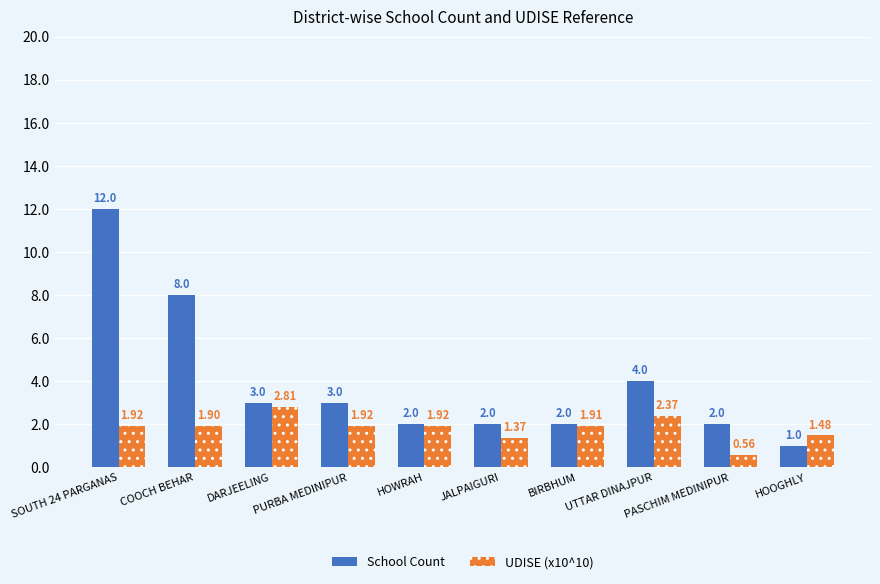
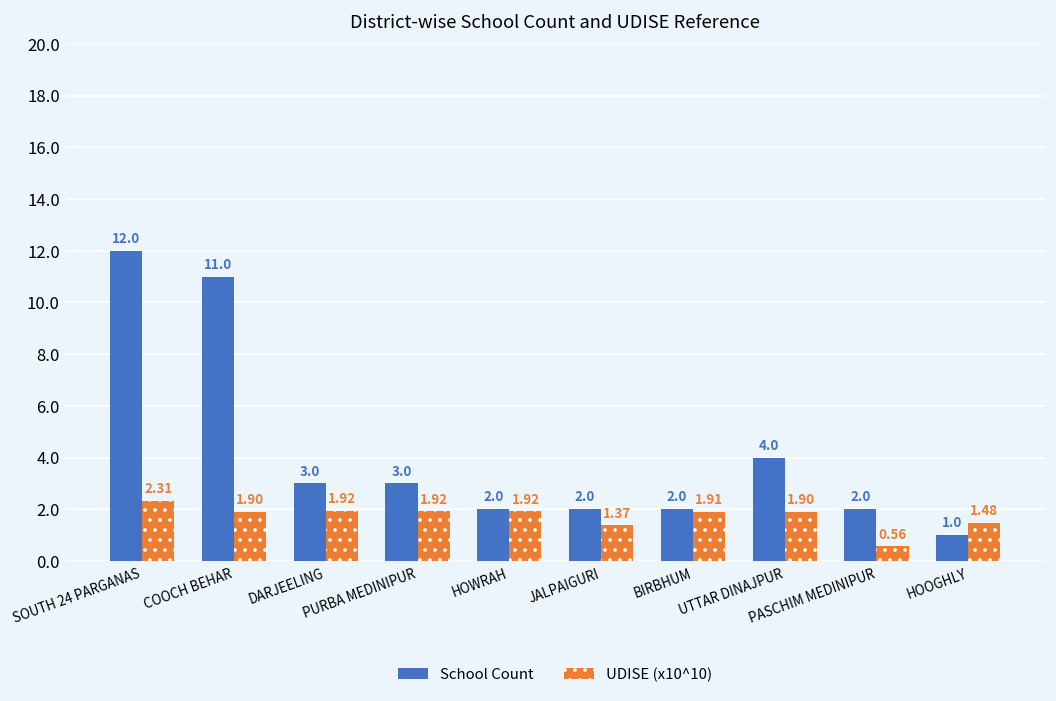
  {
    "School Count": {
      "SOUTH 24 PARGANAS": 12.0,
-     "COOCH BEHAR": 8.0,
+     "COOCH BEHAR": 11.0,
      "DARJEELING": 3.0,
      "PURBA MEDINIPUR": 3.0,
      "HOWRAH": 2.0,
      "JALPAIGURI": 2.0,
      "BIRBHUM": 2.0,
      "UTTAR DINAJPUR": 4.0,
      "PASCHIM MEDINIPUR": 2.0,
      "HOOGHLY": 1.0
    },
    "UDISE (x10^10)": {
-     "SOUTH 24 PARGANAS": 1.92,
+     "SOUTH 24 PARGANAS": 2.31,
      "COOCH BEHAR": 1.90,
-     "DARJEELING": 2.81,
+     "DARJEELING": 1.92,
      "PURBA MEDINIPUR": 1.92,
      "HOWRAH": 1.92,
      "JALPAIGURI": 1.37,
      "BIRBHUM": 1.91,
-     "UTTAR DINAJPUR": 2.37,
+     "UTTAR DINAJPUR": 1.90,
      "PASCHIM MEDINIPUR": 0.56,
      "HOOGHLY": 1.48
    }
  }
